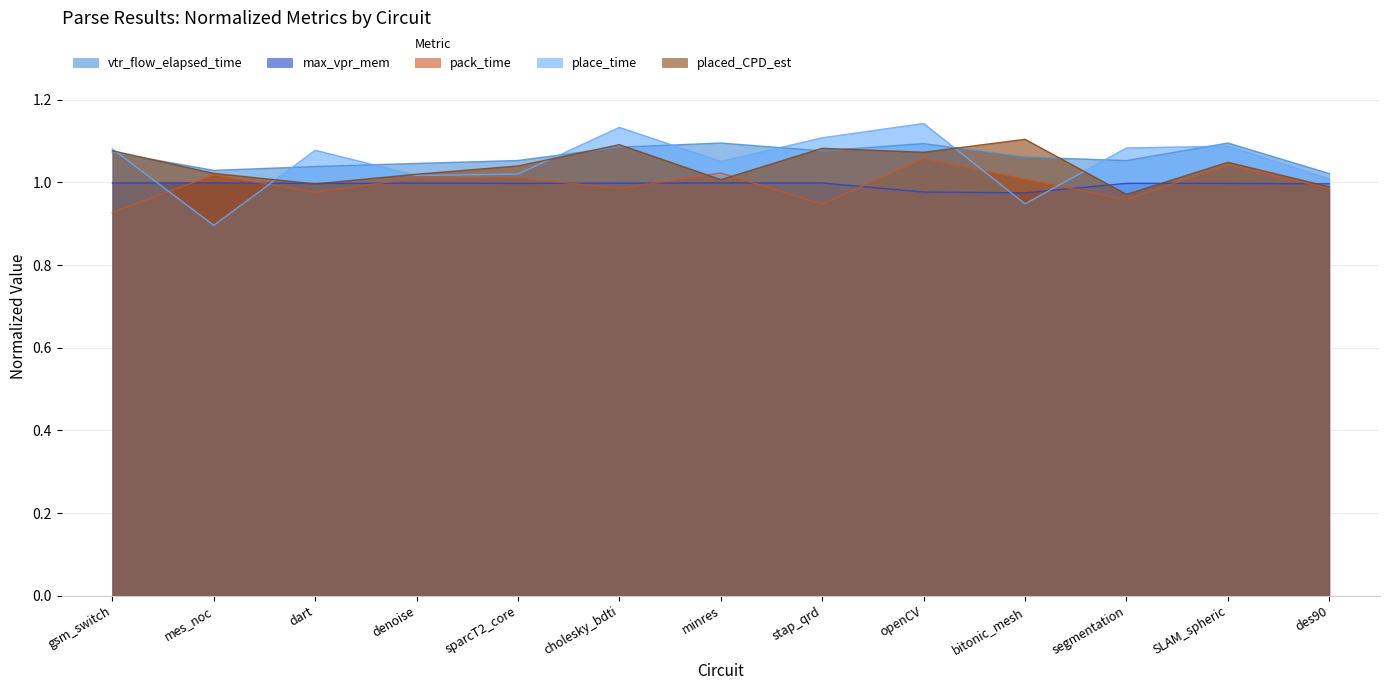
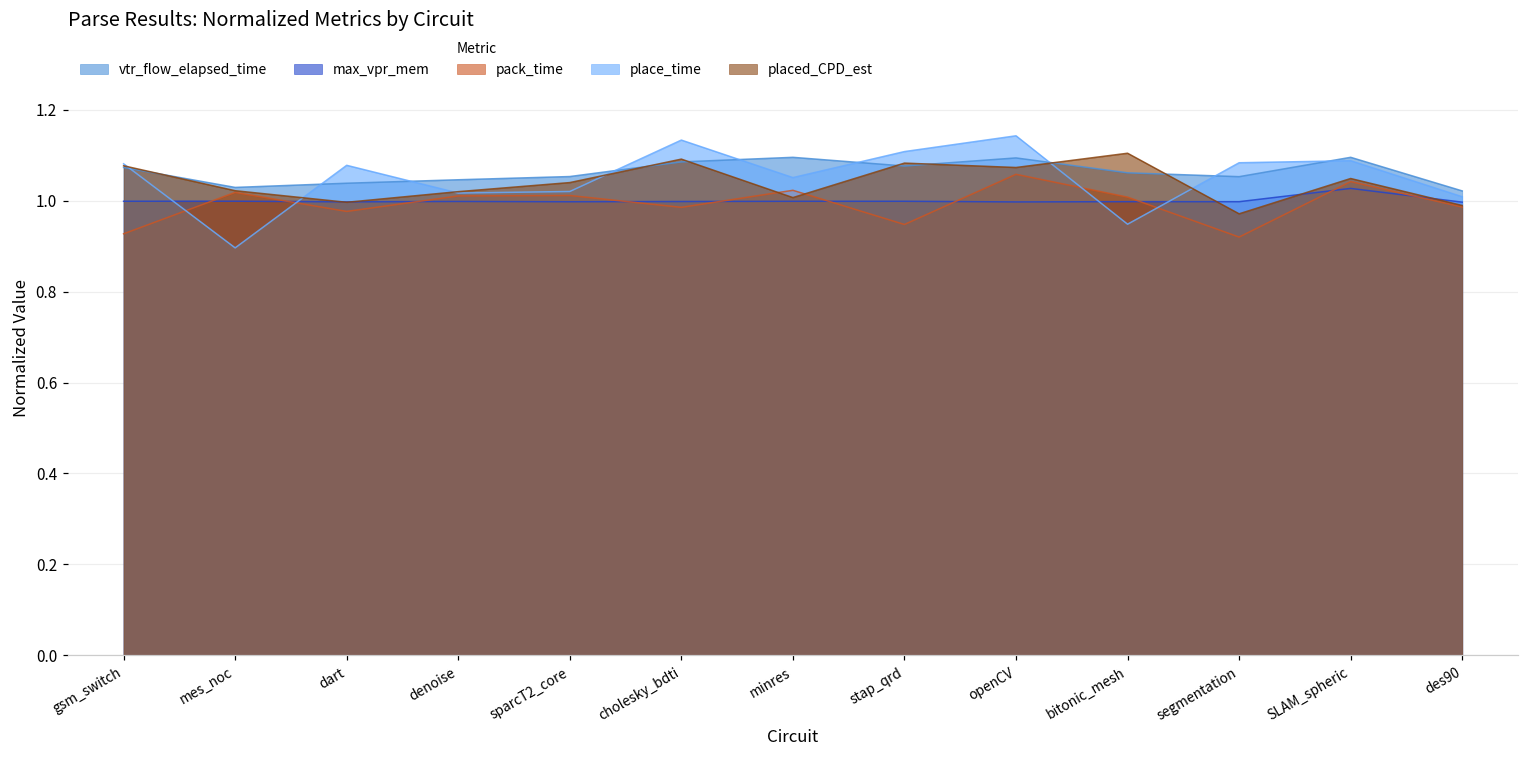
  {
    "max_vpr_mem": {
      "gsm_switch": 1.00,
      "mes_noc": 1.00,
      "denoise": 1.00,
      "sparcT2_core": 1.00,
      "cholesky_bdti": 1.00,
      "minres": 1.00,
      "stap_qrd": 1.00,
-     "openCV": 0.98,
-     "bitonic_mesh": 0.97,
+     "openCV": 1.00,
+     "bitonic_mesh": 1.00,
      "segmentation": 1.00,
-     "SLAM_spheric": 1.00,
+     "SLAM_spheric": 1.03,
      "des90": 1.00
    },
    "pack_time": {
      "gsm_switch": 0.93,
      "dart": 0.98,
      "denoise": 1.01,
      "sparcT2_core": 1.01,
      "cholesky_bdti": 0.99,
      "minres": 1.02,
      "stap_qrd": 0.95,
      "openCV": 1.06,
      "bitonic_mesh": 1.01,
-     "segmentation": 0.96,
+     "segmentation": 0.92,
      "SLAM_spheric": 1.04
    },
    "placed_CPD_est": {
      "sparcT2_core": 1.04,
      "minres": 1.01,
      "stap_qrd": 1.08,
      "openCV": 1.07,
      "bitonic_mesh": 1.10,
      "segmentation": 0.97,
      "SLAM_spheric": 1.05
    }
  }
